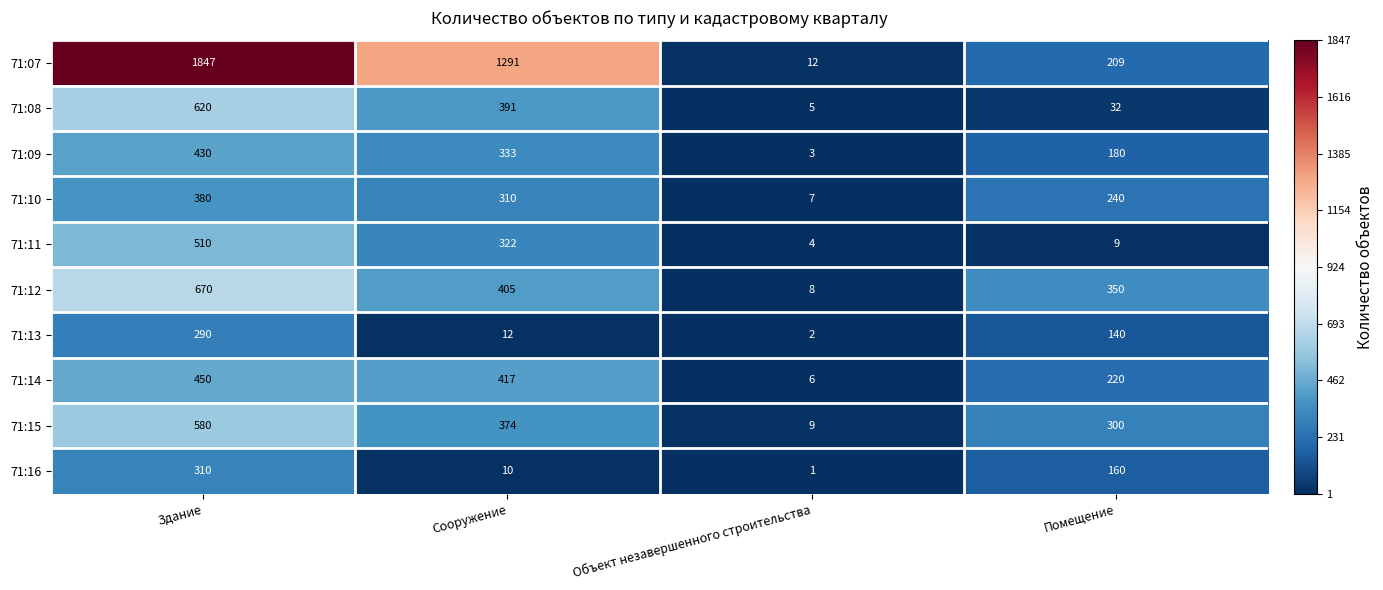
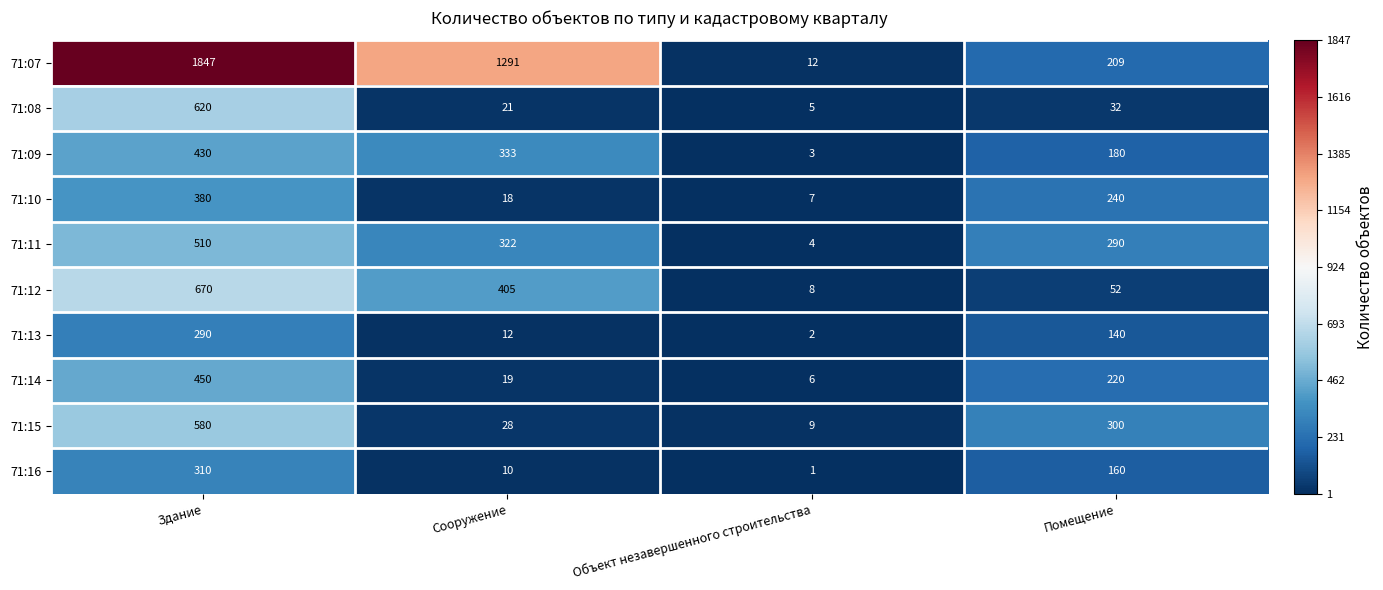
  {
    "71:07": {
      "Здание": 1847,
      "Сооружение": 1291,
      "Объект незавершенного строительства": 12,
      "Помещение": 209
    },
    "71:08": {
      "Здание": 620,
-     "Сооружение": 391,
+     "Сооружение": 21,
      "Объект незавершенного строительства": 5,
      "Помещение": 32
    },
    "71:09": {
      "Здание": 430,
      "Сооружение": 333,
      "Объект незавершенного строительства": 3,
      "Помещение": 180
    },
    "71:10": {
      "Здание": 380,
-     "Сооружение": 310,
+     "Сооружение": 18,
      "Объект незавершенного строительства": 7,
      "Помещение": 240
    },
    "71:11": {
      "Здание": 510,
      "Сооружение": 322,
      "Объект незавершенного строительства": 4,
-     "Помещение": 9
+     "Помещение": 290
    },
    "71:12": {
      "Здание": 670,
      "Сооружение": 405,
      "Объект незавершенного строительства": 8,
-     "Помещение": 350
+     "Помещение": 52
    },
    "71:13": {
      "Здание": 290,
      "Сооружение": 12,
      "Объект незавершенного строительства": 2,
      "Помещение": 140
    },
    "71:14": {
      "Здание": 450,
-     "Сооружение": 417,
+     "Сооружение": 19,
      "Объект незавершенного строительства": 6,
      "Помещение": 220
    },
    "71:15": {
      "Здание": 580,
-     "Сооружение": 374,
+     "Сооружение": 28,
      "Объект незавершенного строительства": 9,
      "Помещение": 300
    },
    "71:16": {
      "Здание": 310,
      "Сооружение": 10,
      "Объект незавершенного строительства": 1,
      "Помещение": 160
    }
  }
